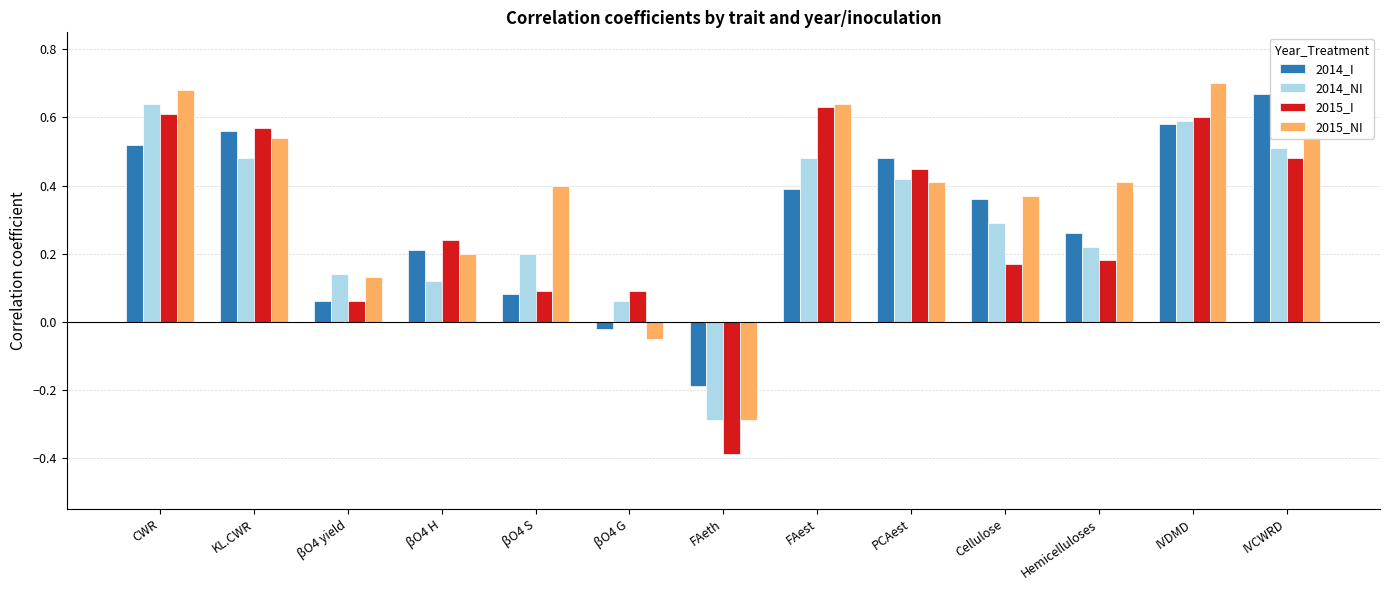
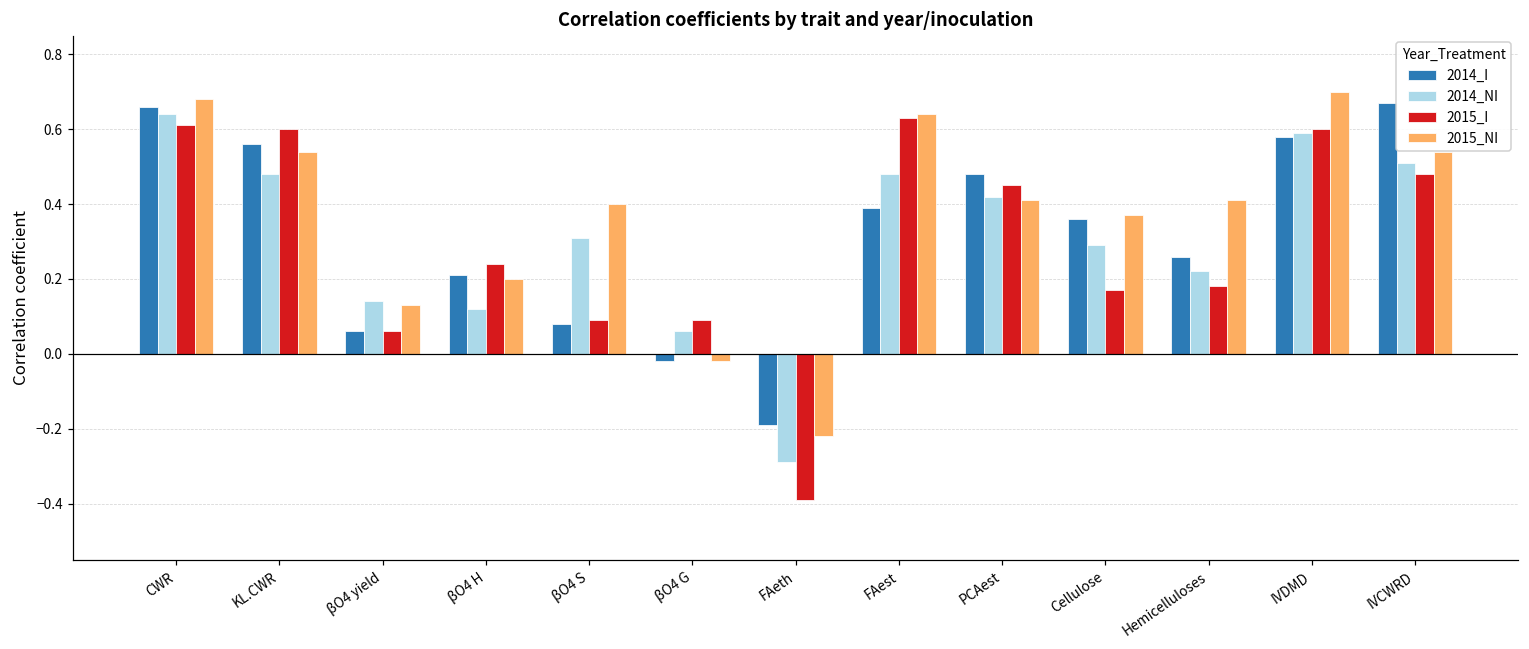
  {
    "2014_I": {
-     "CWR": 0.52,
+     "CWR": 0.66,
      "KL.CWR": 0.56,
      "βO4 yield": 0.06,
      "βO4 H": 0.21,
      "βO4 S": 0.08,
      "βO4 G": -0.02,
      "FAeth": -0.19,
      "FAest": 0.39,
      "PCAest": 0.48,
      "Cellulose": 0.36,
      "Hemicelluloses": 0.26,
      "IVDMD": 0.58,
      "IVCWRD": 0.67
    },
    "2014_NI": {
      "CWR": 0.64,
      "KL.CWR": 0.48,
      "βO4 yield": 0.14,
      "βO4 H": 0.12,
-     "βO4 S": 0.20,
+     "βO4 S": 0.31,
      "βO4 G": 0.06,
      "FAeth": -0.29,
      "FAest": 0.48,
      "PCAest": 0.42,
      "Cellulose": 0.29,
      "Hemicelluloses": 0.22,
      "IVDMD": 0.59,
      "IVCWRD": 0.51
    },
    "2015_I": {
      "CWR": 0.61,
-     "KL.CWR": 0.57,
+     "KL.CWR": 0.60,
      "βO4 yield": 0.06,
      "βO4 H": 0.24,
      "βO4 S": 0.09,
      "βO4 G": 0.09,
      "FAeth": -0.39,
      "FAest": 0.63,
      "PCAest": 0.45,
      "Cellulose": 0.17,
      "Hemicelluloses": 0.18,
      "IVDMD": 0.60,
      "IVCWRD": 0.48
    },
    "2015_NI": {
      "CWR": 0.68,
      "KL.CWR": 0.54,
      "βO4 yield": 0.13,
      "βO4 H": 0.20,
      "βO4 S": 0.40,
-     "βO4 G": -0.05,
-     "FAeth": -0.29,
+     "βO4 G": -0.02,
+     "FAeth": -0.22,
      "FAest": 0.64,
      "PCAest": 0.41,
      "Cellulose": 0.37,
      "Hemicelluloses": 0.41,
      "IVDMD": 0.70
    }
  }
